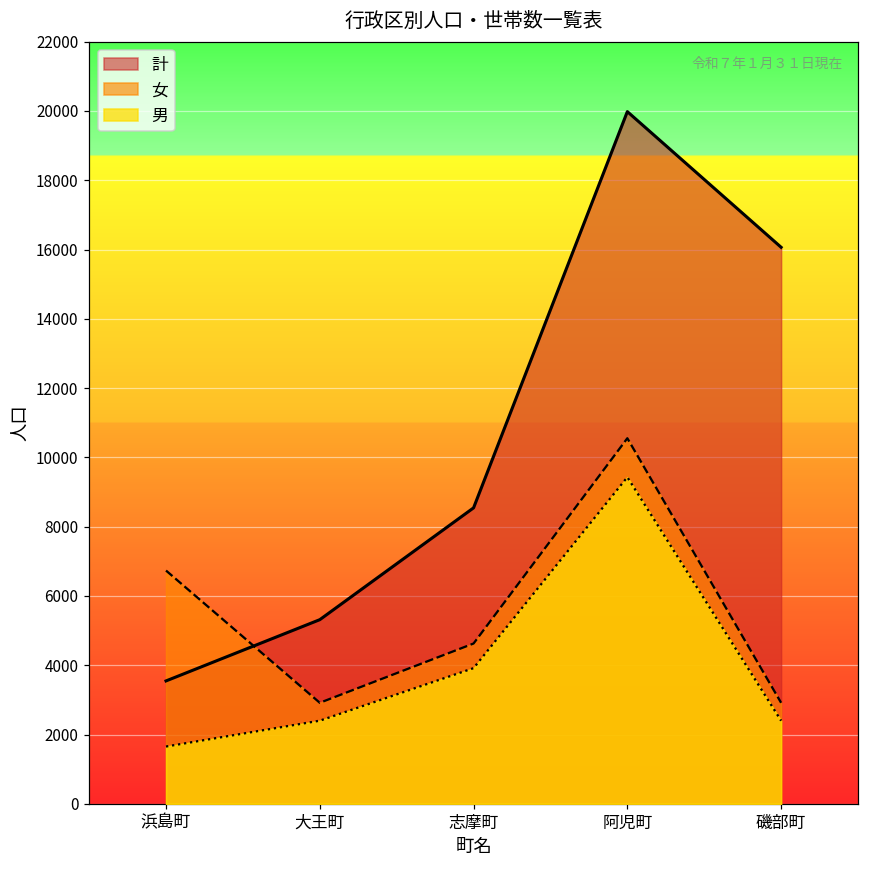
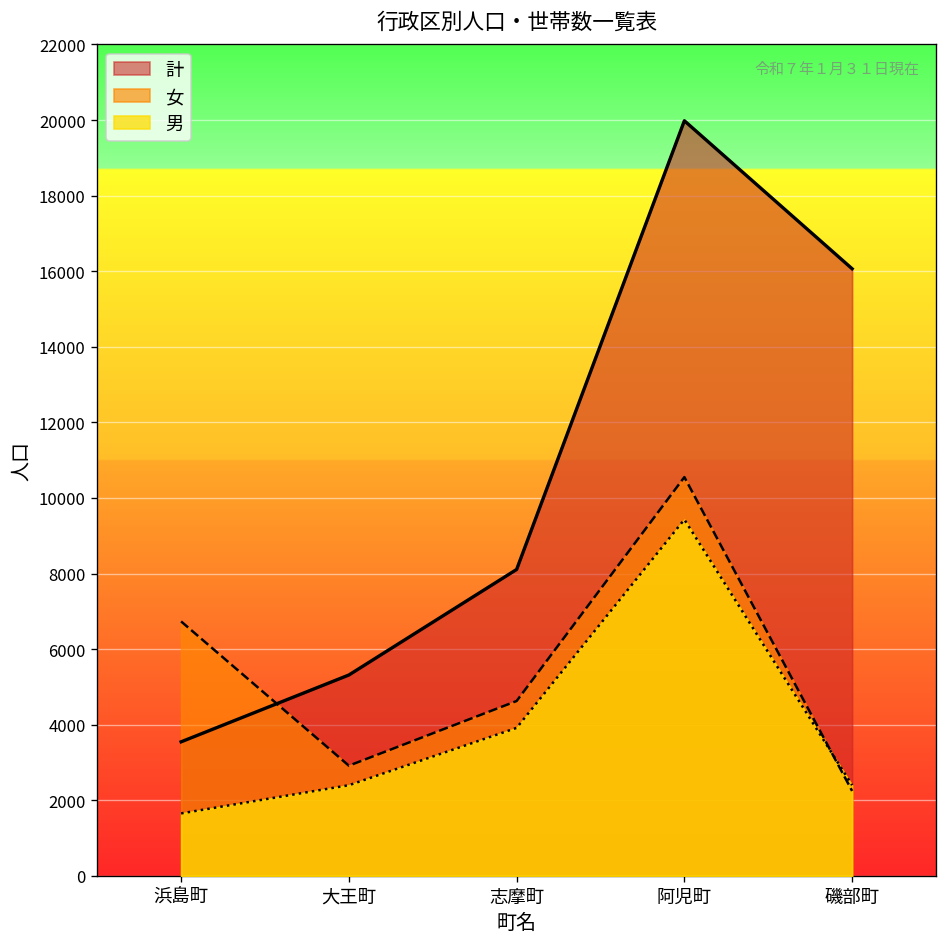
  {
    "計": {
      "浜島町": 3500,
      "大王町": 5300,
-     "志摩町": 8500,
+     "志摩町": 8100,
      "阿児町": 20000,
      "磯部町": 16100
    },
    "女": {
      "浜島町": 6700,
      "大王町": 2900,
      "志摩町": 4600,
      "阿児町": 10600,
-     "磯部町": 2900
+     "磯部町": 2200
    },
    "男": {
      "浜島町": 1700,
      "大王町": 2400,
      "志摩町": 3900,
      "阿児町": 9400,
      "磯部町": 2400
    }
  }
